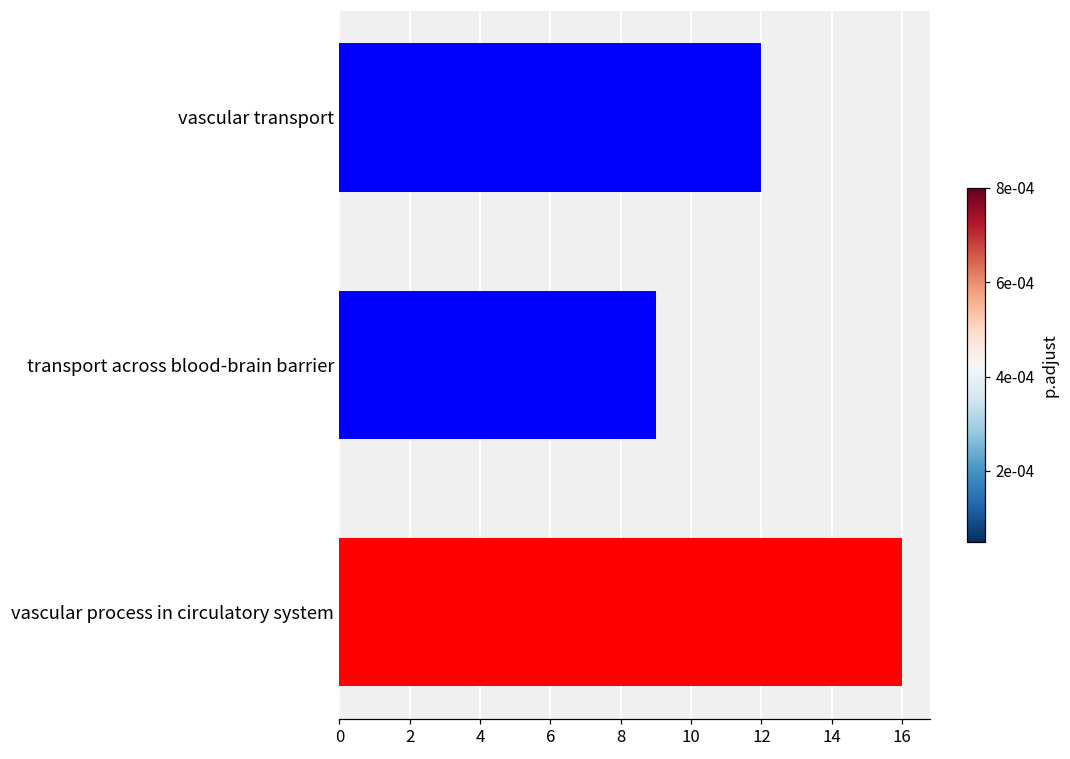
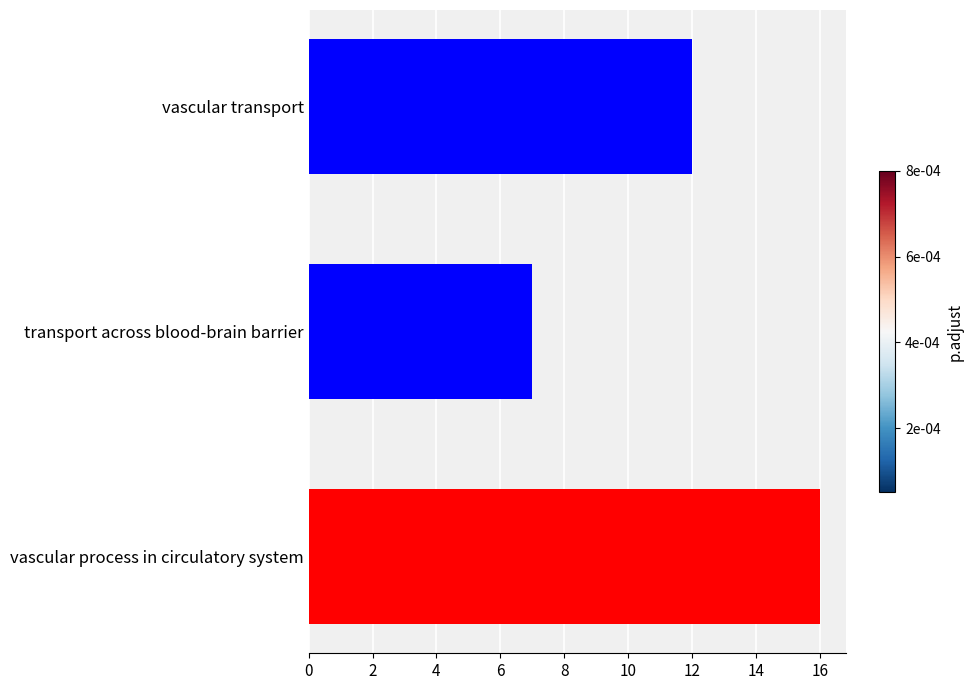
  {
    "vascular transport": 12,
-   "transport across blood-brain barrier": 9,
+   "transport across blood-brain barrier": 7,
    "vascular process in circulatory system": 16
  }
